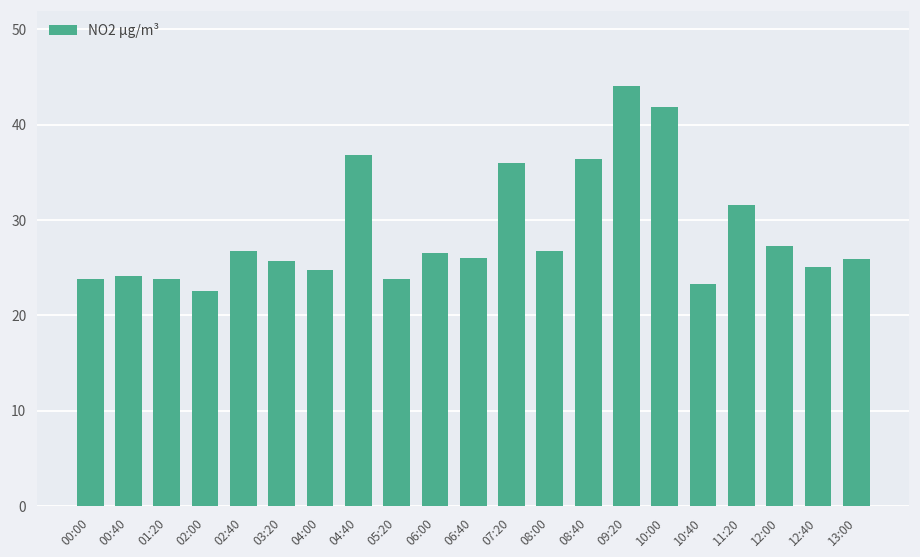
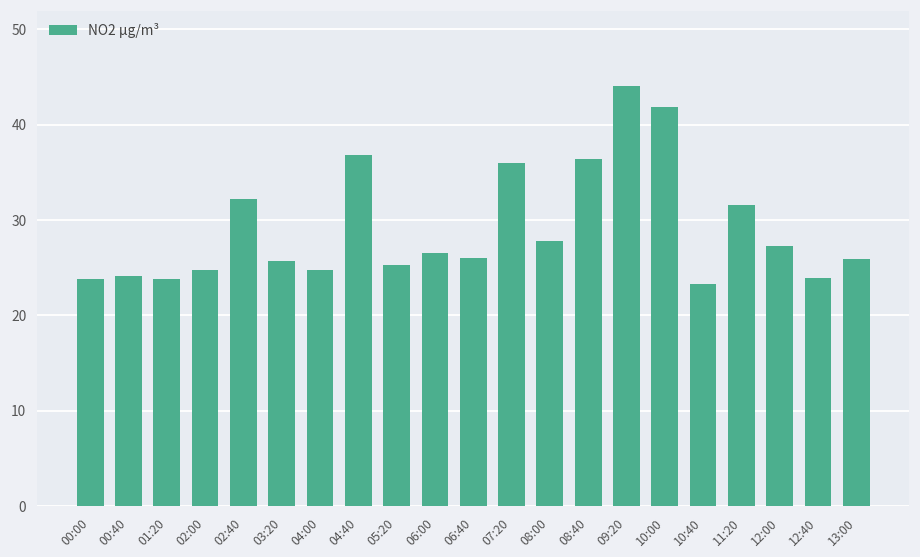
  {
    "00:00": 24,
    "00:40": 24,
    "01:20": 24,
-   "02:00": 23,
-   "02:40": 27,
+   "02:00": 25,
+   "02:40": 32,
    "03:20": 26,
    "04:00": 25,
    "04:40": 37,
-   "05:20": 24,
+   "05:20": 25,
    "06:00": 27,
    "06:40": 26,
    "07:20": 36,
-   "08:00": 27,
+   "08:00": 28,
    "08:40": 36,
    "09:20": 44,
    "10:00": 42,
    "10:40": 23,
    "11:20": 32,
    "12:00": 27,
-   "12:40": 25,
+   "12:40": 24,
    "13:00": 26
  }
